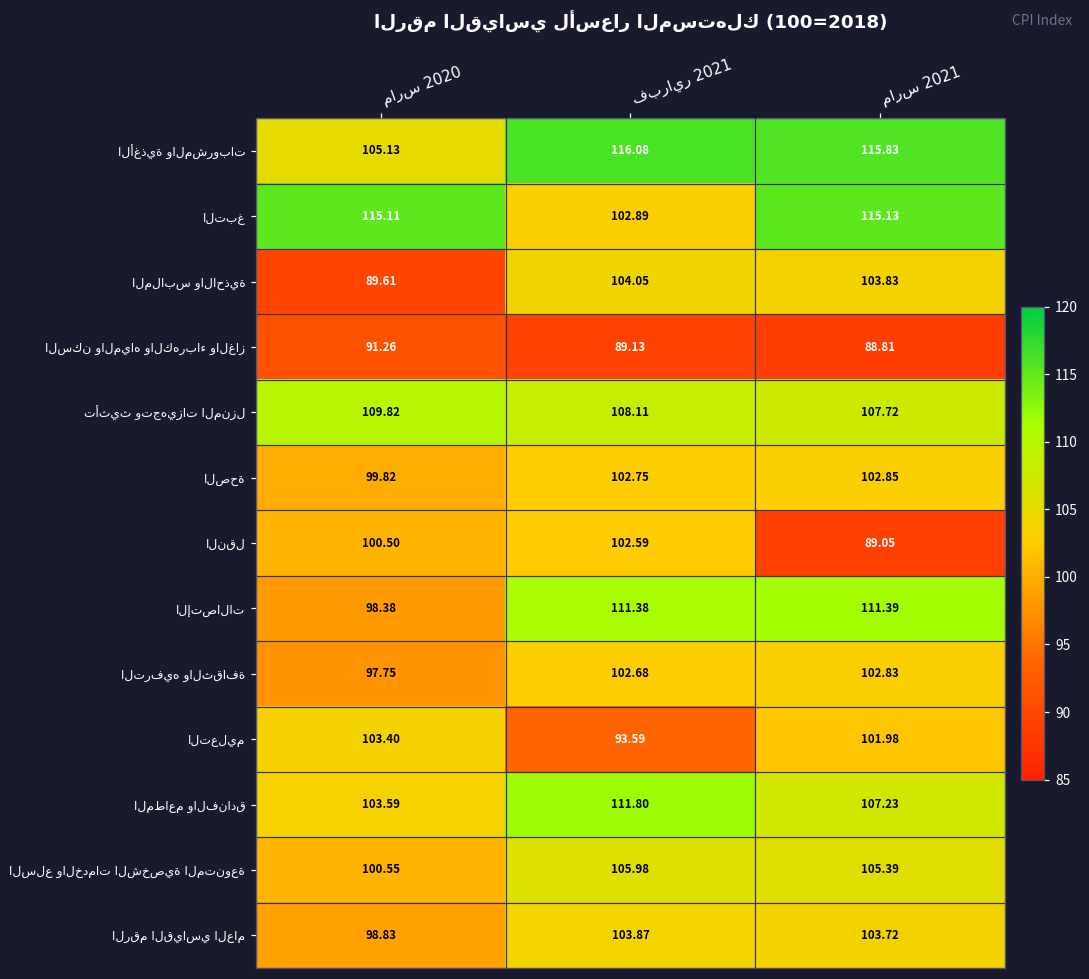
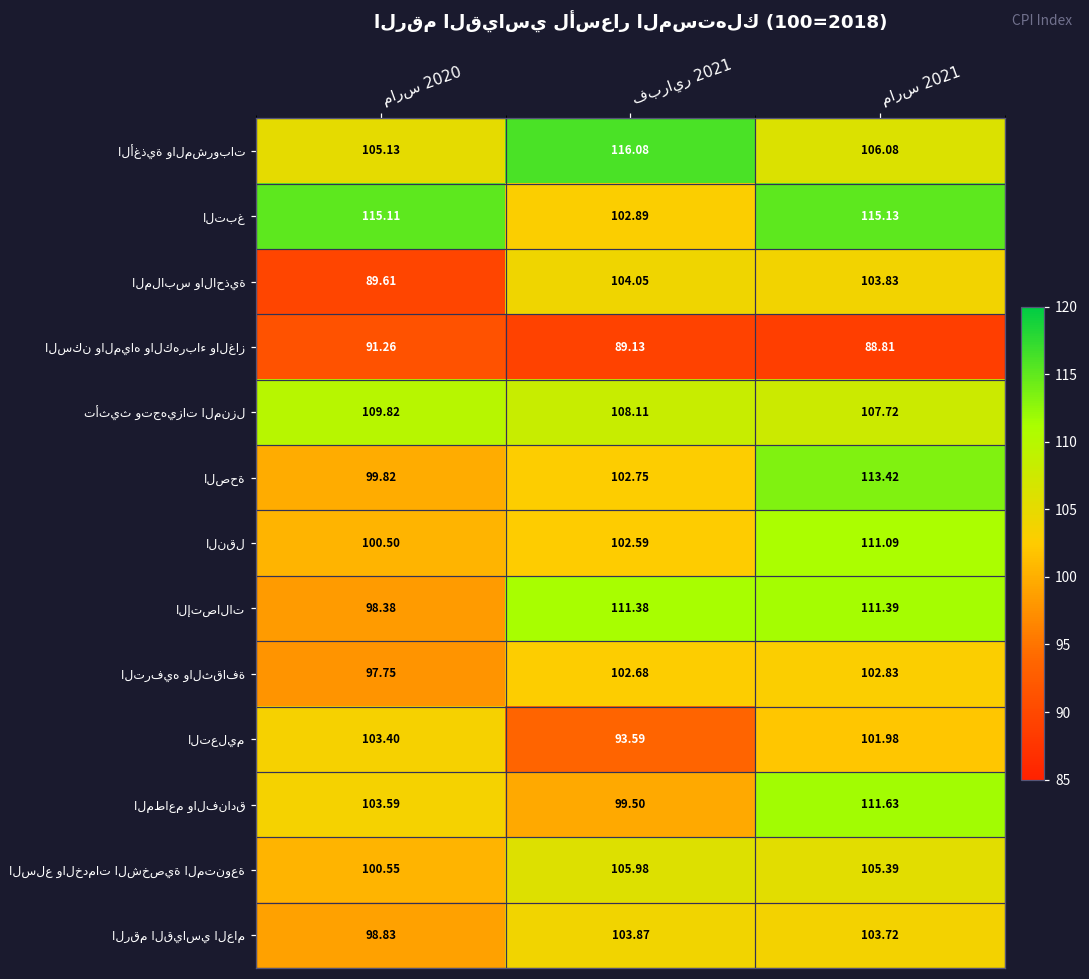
  {
    "الأغذية والمشروبات": {
      "مارس 2020": 105.13,
      "فبراير 2021": 116.08,
-     "مارس 2021": 115.83
+     "مارس 2021": 106.08
    },
    "التبغ": {
      "مارس 2020": 115.11,
      "فبراير 2021": 102.89,
      "مارس 2021": 115.13
    },
    "الملابس والاحذية": {
      "مارس 2020": 89.61,
      "فبراير 2021": 104.05,
      "مارس 2021": 103.83
    },
    "السكن والمياه والكهرباء والغاز": {
      "مارس 2020": 91.26,
      "فبراير 2021": 89.13,
      "مارس 2021": 88.81
    },
    "تأثيث وتجهيزات المنزل": {
      "مارس 2020": 109.82,
      "فبراير 2021": 108.11,
      "مارس 2021": 107.72
    },
    "الصحة": {
      "مارس 2020": 99.82,
      "فبراير 2021": 102.75,
-     "مارس 2021": 102.85
+     "مارس 2021": 113.42
    },
    "النقل": {
      "مارس 2020": 100.50,
      "فبراير 2021": 102.59,
-     "مارس 2021": 89.05
+     "مارس 2021": 111.09
    },
    "الإتصالات": {
      "مارس 2020": 98.38,
      "فبراير 2021": 111.38,
      "مارس 2021": 111.39
    },
    "الترفيه والثقافة": {
      "مارس 2020": 97.75,
      "فبراير 2021": 102.68,
      "مارس 2021": 102.83
    },
    "التعليم": {
      "مارس 2020": 103.40,
      "فبراير 2021": 93.59,
      "مارس 2021": 101.98
    },
    "المطاعم والفنادق": {
      "مارس 2020": 103.59,
-     "فبراير 2021": 111.80,
-     "مارس 2021": 107.23
+     "فبراير 2021": 99.50,
+     "مارس 2021": 111.63
    },
    "السلع والخدمات الشخصية المتنوعة": {
      "مارس 2020": 100.55,
      "فبراير 2021": 105.98,
      "مارس 2021": 105.39
    },
    "الرقم القياسي العام": {
      "مارس 2020": 98.83,
      "فبراير 2021": 103.87,
      "مارس 2021": 103.72
    }
  }
